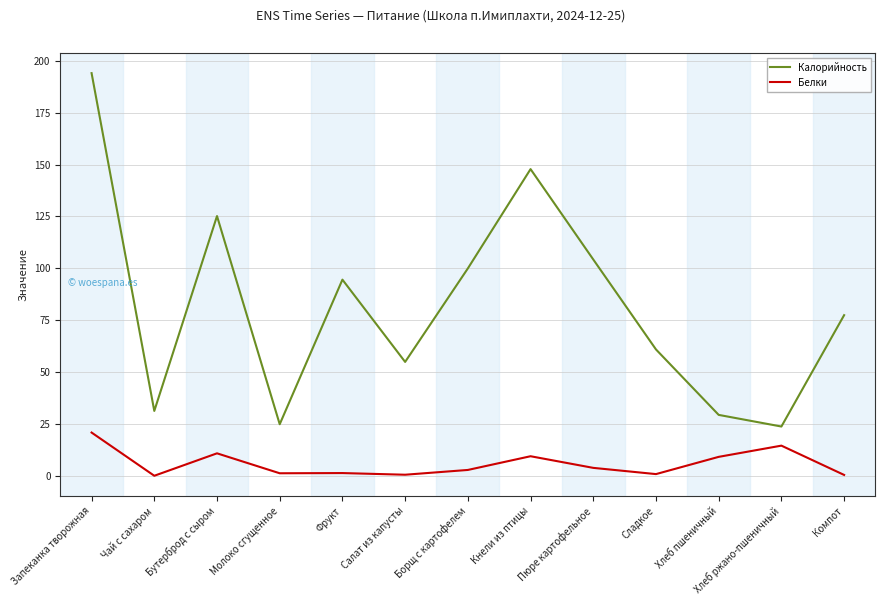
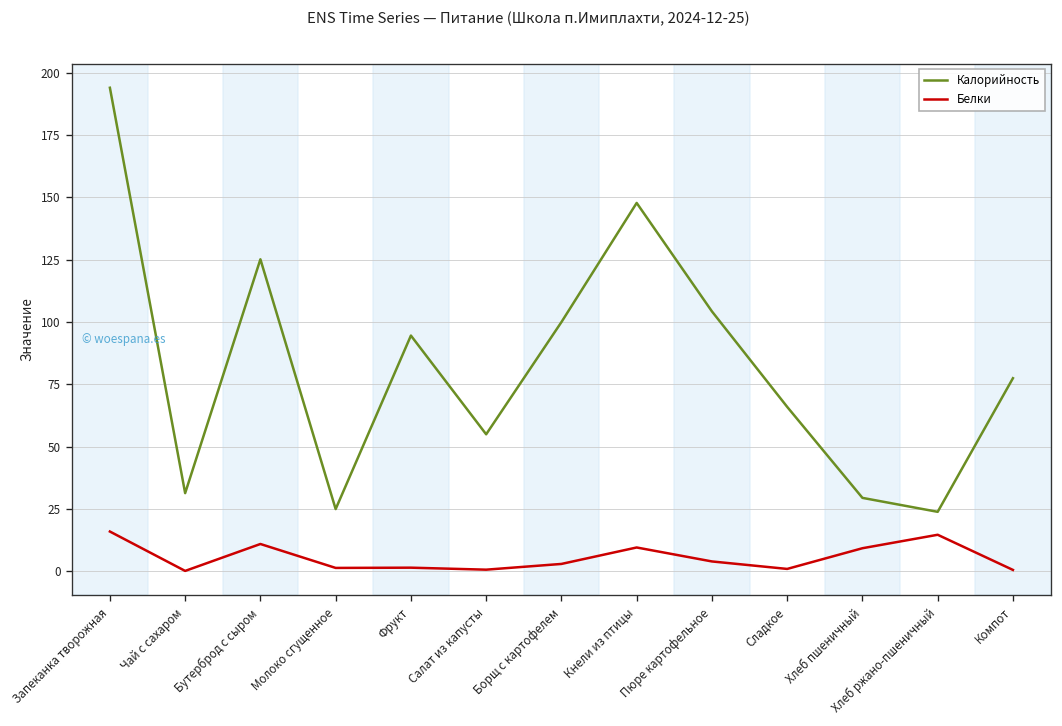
  {
    "Калорийность": {
      "Запеканка творожная": 194,
      "Чай с сахаром": 31,
      "Бутерброд с сыром": 125,
      "Молоко сгущенное": 25,
      "Фрукт": 95,
      "Салат из капусты": 55,
      "Борщ с картофелем": 100,
      "Кнели из птицы": 148,
      "Пюре картофельное": 104,
-     "Сладкое": 61,
+     "Сладкое": 66,
      "Хлеб пшеничный": 30,
      "Хлеб ржано-пшеничный": 24,
      "Компот": 78
    },
    "Белки": {
-     "Запеканка творожная": 21,
+     "Запеканка творожная": 16,
      "Чай с сахаром": 0,
      "Бутерброд с сыром": 11,
      "Молоко сгущенное": 1,
      "Фрукт": 2,
      "Салат из капусты": 1,
      "Борщ с картофелем": 3,
      "Кнели из птицы": 10,
      "Пюре картофельное": 4,
      "Сладкое": 1,
      "Хлеб пшеничный": 9,
      "Хлеб ржано-пшеничный": 15,
      "Компот": 1
    }
  }
